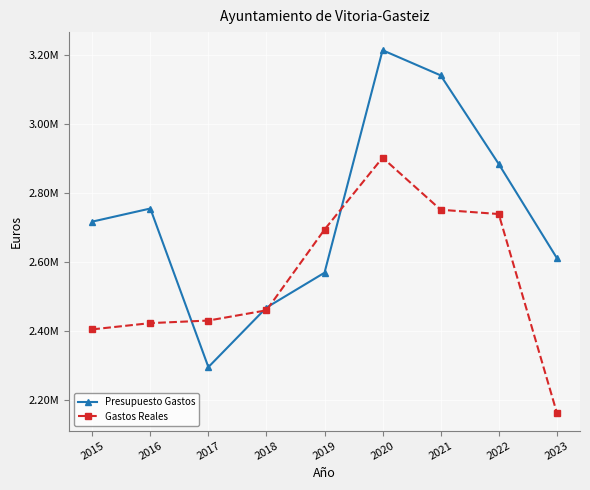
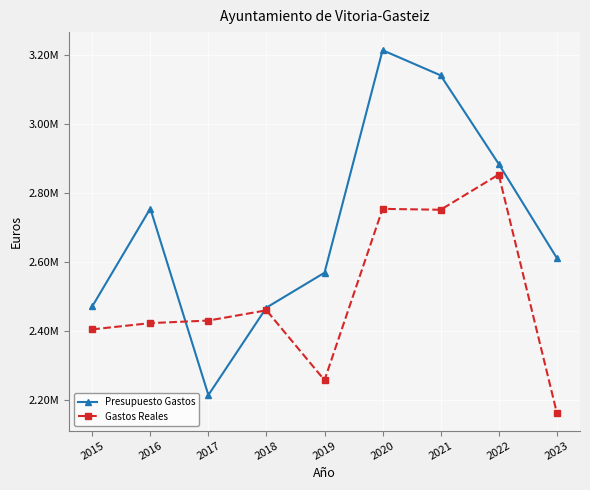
  {
    "Presupuesto Gastos": {
-     "2015": 2720000,
+     "2015": 2470000,
      "2016": 2760000,
-     "2017": 2300000,
+     "2017": 2220000,
      "2018": 2470000,
      "2019": 2570000,
      "2020": 3210000,
      "2021": 3140000,
      "2022": 2880000,
      "2023": 2610000
    },
    "Gastos Reales": {
      "2015": 2410000,
      "2016": 2420000,
      "2017": 2430000,
      "2018": 2460000,
-     "2019": 2690000,
-     "2020": 2900000,
+     "2019": 2260000,
+     "2020": 2750000,
      "2021": 2750000,
-     "2022": 2740000,
+     "2022": 2850000,
      "2023": 2160000
    }
  }
